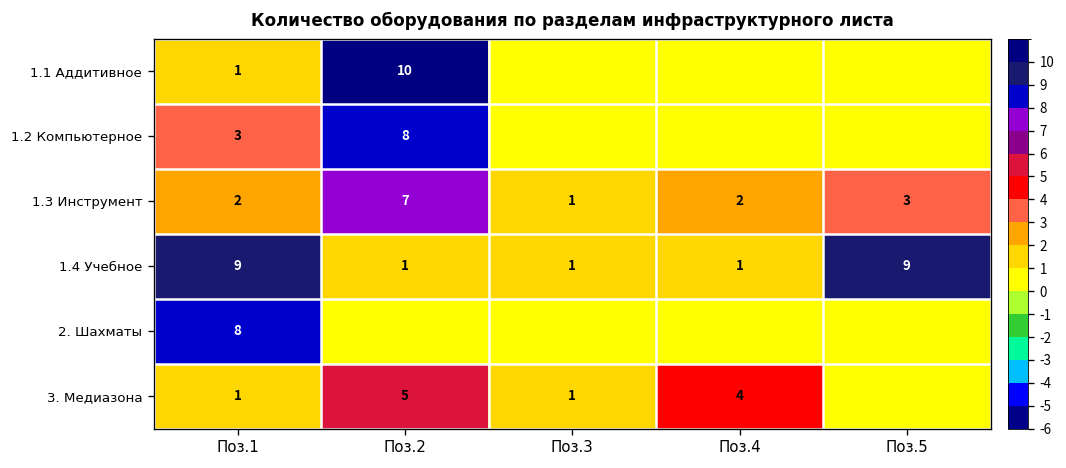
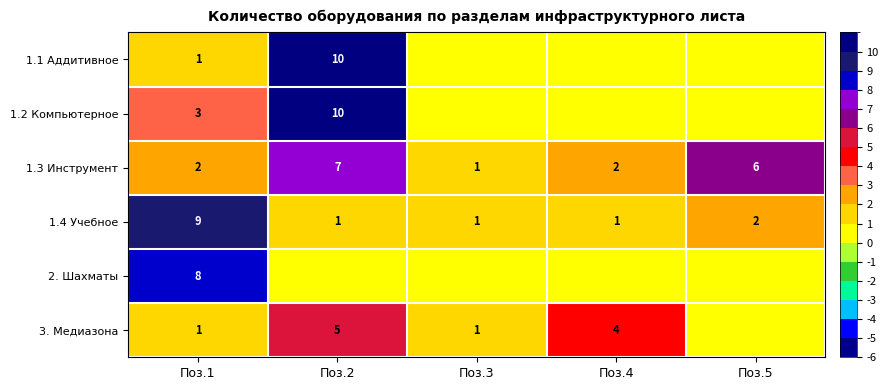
  {
    "1.1 Аддитивное": {
      "Поз.1": 1,
      "Поз.2": 10
    },
    "1.2 Компьютерное": {
      "Поз.1": 3,
-     "Поз.2": 8
+     "Поз.2": 10
    },
    "1.3 Инструмент": {
      "Поз.1": 2,
      "Поз.2": 7,
      "Поз.3": 1,
      "Поз.4": 2,
-     "Поз.5": 3
+     "Поз.5": 6
    },
    "1.4 Учебное": {
      "Поз.1": 9,
      "Поз.2": 1,
      "Поз.3": 1,
      "Поз.4": 1,
-     "Поз.5": 9
+     "Поз.5": 2
    },
    "2. Шахматы": {
      "Поз.1": 8
    },
    "3. Медиазона": {
      "Поз.1": 1,
      "Поз.2": 5,
      "Поз.3": 1,
      "Поз.4": 4
    }
  }
